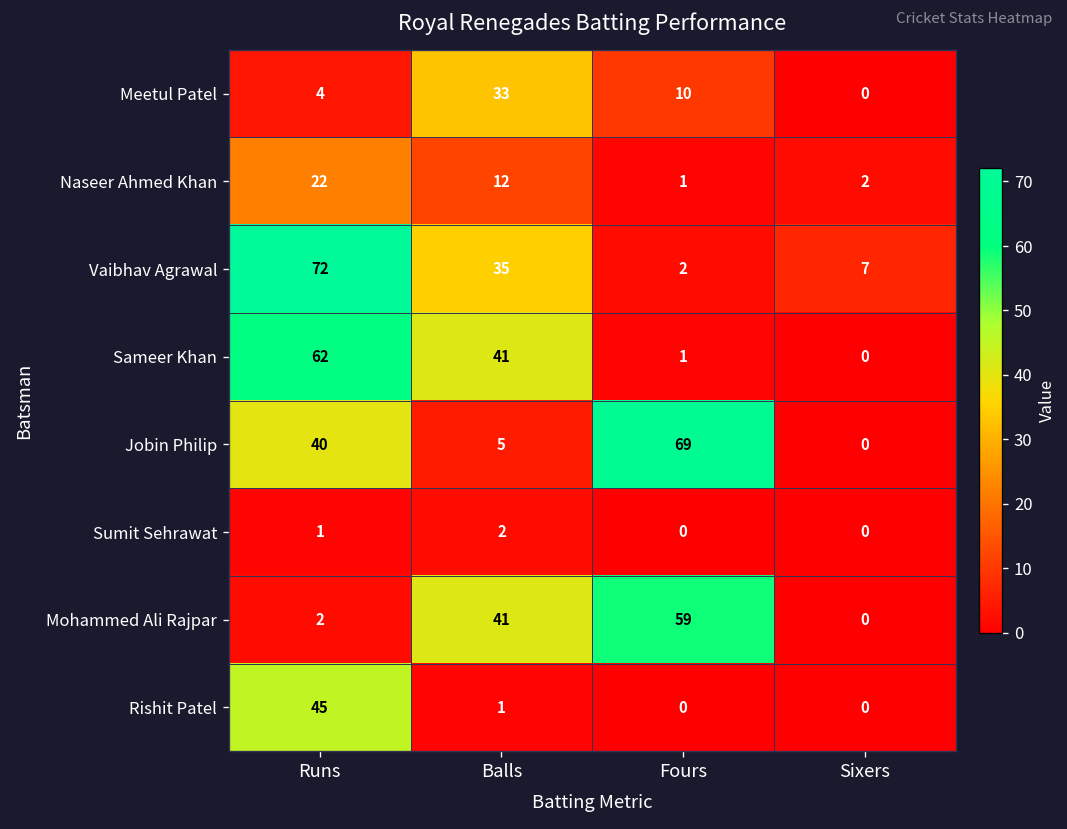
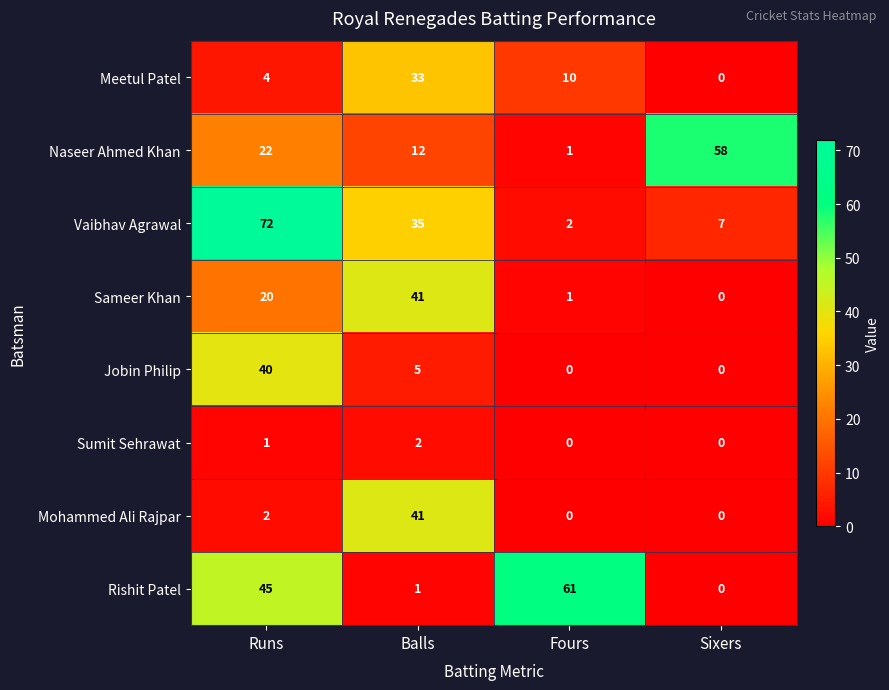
  {
    "Meetul Patel": {
      "Runs": 4,
      "Balls": 33,
      "Fours": 10,
      "Sixers": 0
    },
    "Naseer Ahmed Khan": {
      "Runs": 22,
      "Balls": 12,
      "Fours": 1,
-     "Sixers": 2
+     "Sixers": 58
    },
    "Vaibhav Agrawal": {
      "Runs": 72,
      "Balls": 35,
      "Fours": 2,
      "Sixers": 7
    },
    "Sameer Khan": {
-     "Runs": 62,
+     "Runs": 20,
      "Balls": 41,
      "Fours": 1,
      "Sixers": 0
    },
    "Jobin Philip": {
      "Runs": 40,
      "Balls": 5,
-     "Fours": 69,
+     "Fours": 0,
      "Sixers": 0
    },
    "Sumit Sehrawat": {
      "Runs": 1,
      "Balls": 2,
      "Fours": 0,
      "Sixers": 0
    },
    "Mohammed Ali Rajpar": {
      "Runs": 2,
      "Balls": 41,
-     "Fours": 59,
+     "Fours": 0,
      "Sixers": 0
    },
    "Rishit Patel": {
      "Runs": 45,
      "Balls": 1,
-     "Fours": 0,
+     "Fours": 61,
      "Sixers": 0
    }
  }
